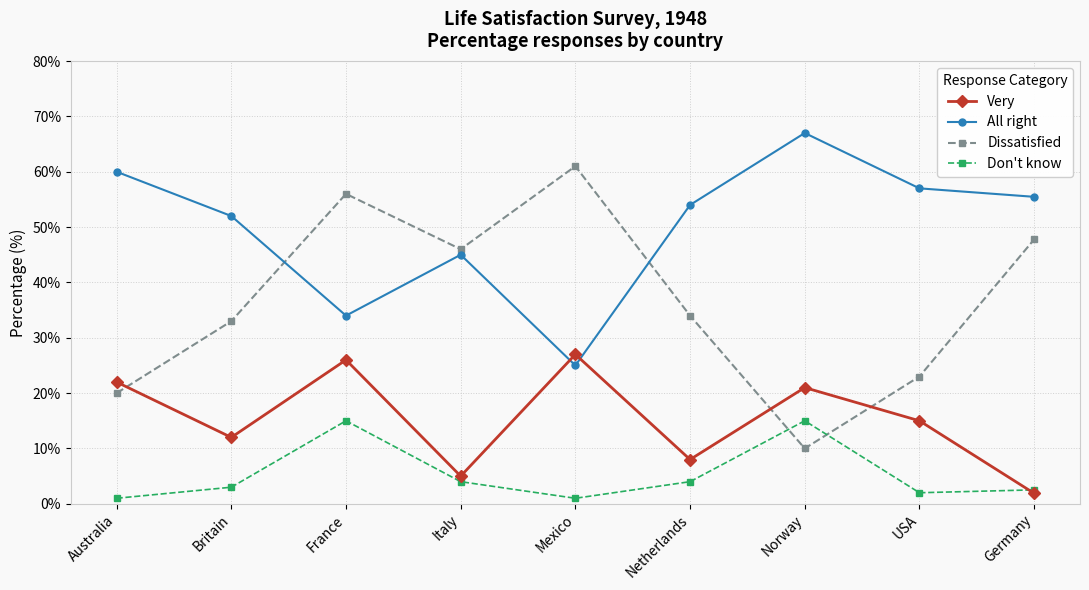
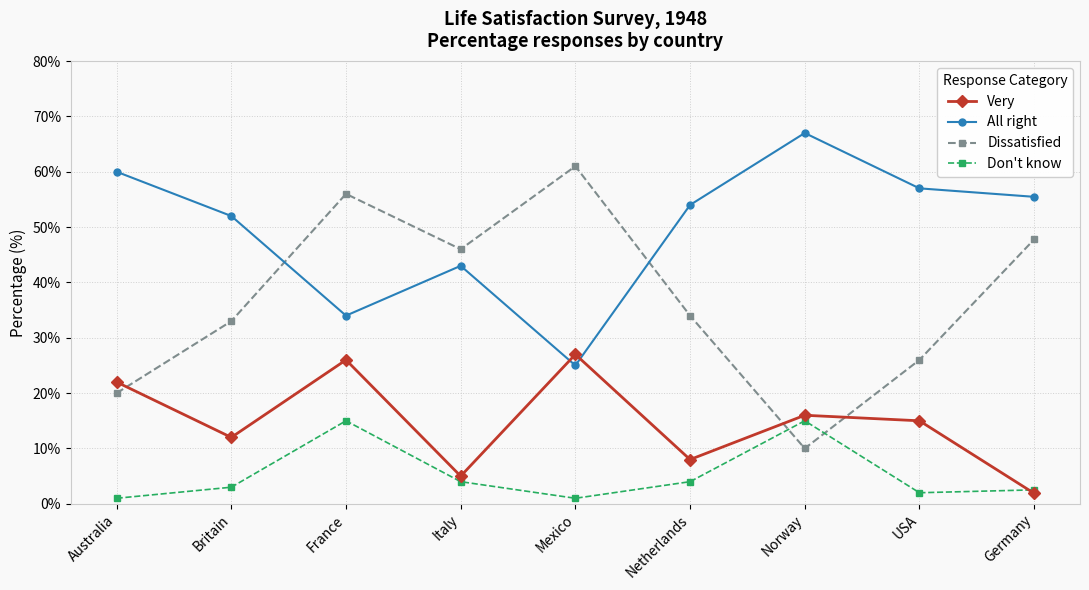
  {
    "Very": {
      "Australia": "22%",
      "Britain": "12%",
      "France": "26%",
      "Italy": "5%",
      "Mexico": "27%",
      "Netherlands": "8%",
-     "Norway": "21%",
+     "Norway": "16%",
      "USA": "15%",
      "Germany": "2%"
    },
    "All right": {
      "Australia": "60%",
      "Britain": "52%",
      "France": "34%",
-     "Italy": "45%",
+     "Italy": "43%",
      "Mexico": "25%",
      "Netherlands": "54%",
      "Norway": "67%",
      "USA": "57%",
      "Germany": "55%"
    },
    "Dissatisfied": {
      "Australia": "20%",
      "Britain": "33%",
      "France": "56%",
      "Italy": "46%",
      "Mexico": "61%",
      "Netherlands": "34%",
      "Norway": "10%",
-     "USA": "23%",
+     "USA": "26%",
      "Germany": "48%"
    },
    "Don't know": {
      "Australia": "1%",
      "Britain": "3%",
      "France": "15%",
      "Italy": "4%",
      "Mexico": "1%",
      "Netherlands": "4%",
      "Norway": "15%",
      "USA": "2%",
      "Germany": "3%"
    }
  }
